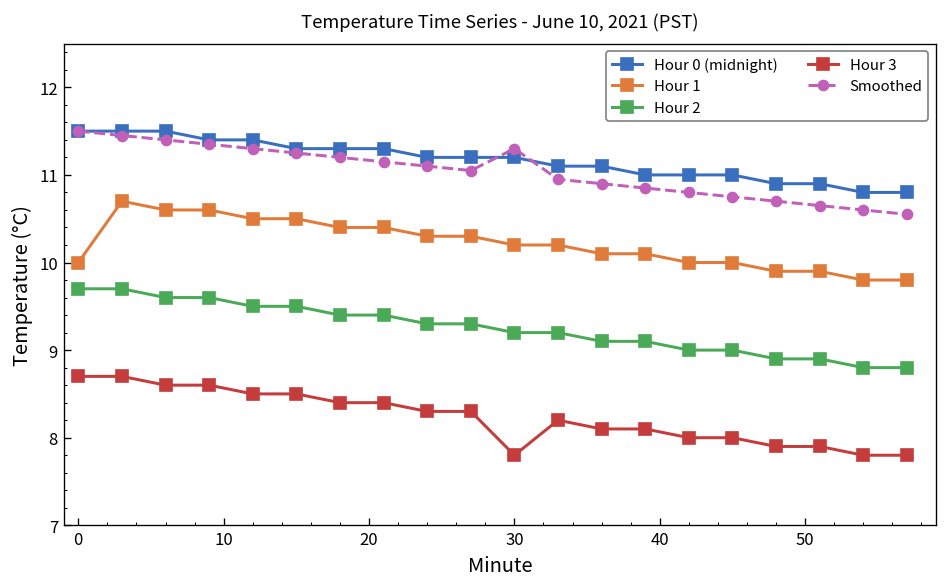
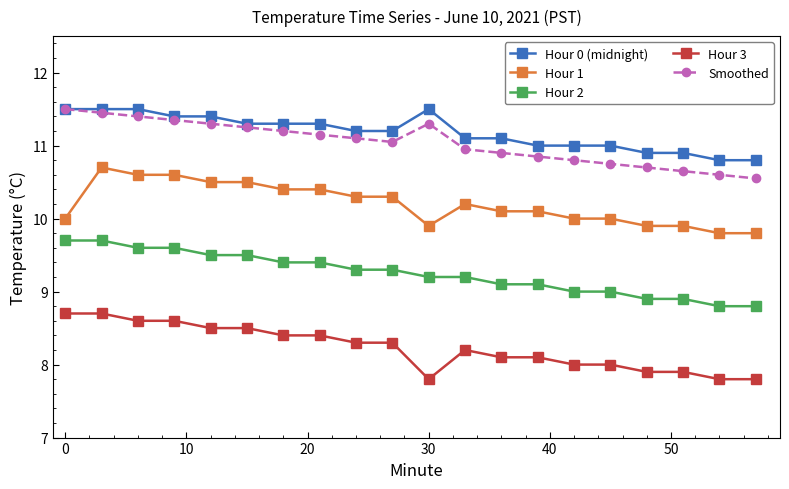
  {
    "Hour 0 (midnight)": {
-     "30": 11.2
+     "30": 11.5
    },
    "Hour 1": {
      "0": 10.0,
-     "30": 10.2
+     "30": 9.9
    },
    "Hour 2": {
      "0": 9.7,
      "30": 9.2
    },
    "Hour 3": {
      "0": 8.7,
      "30": 7.8
    },
    "Smoothed": {
      "30": 11.3
    }
  }
